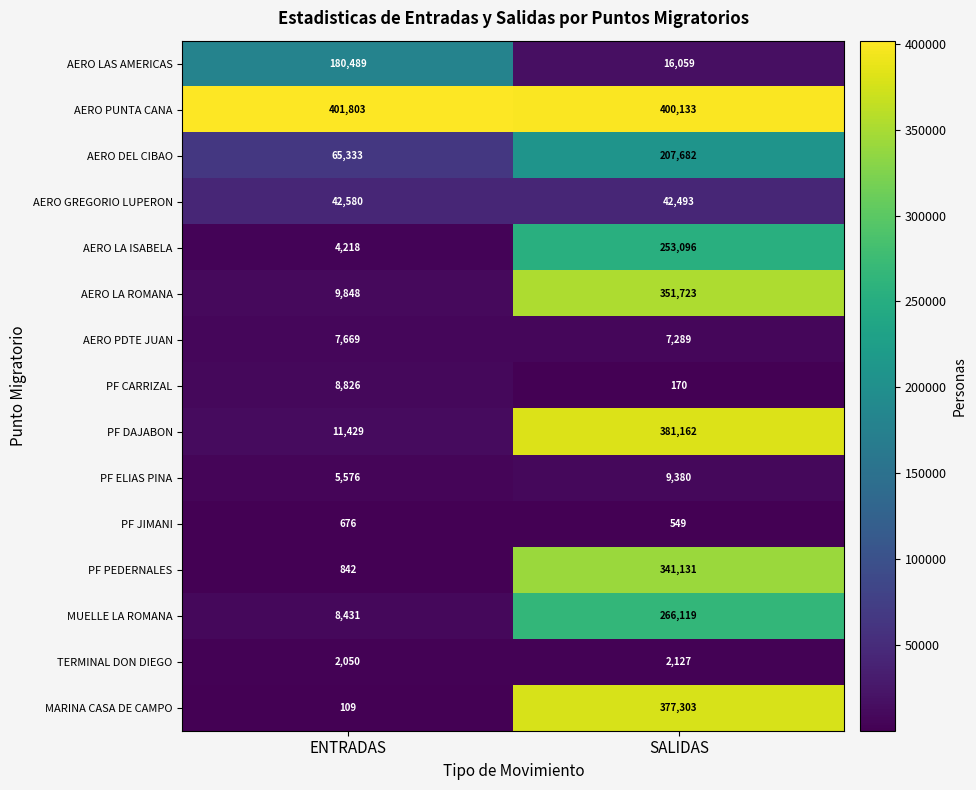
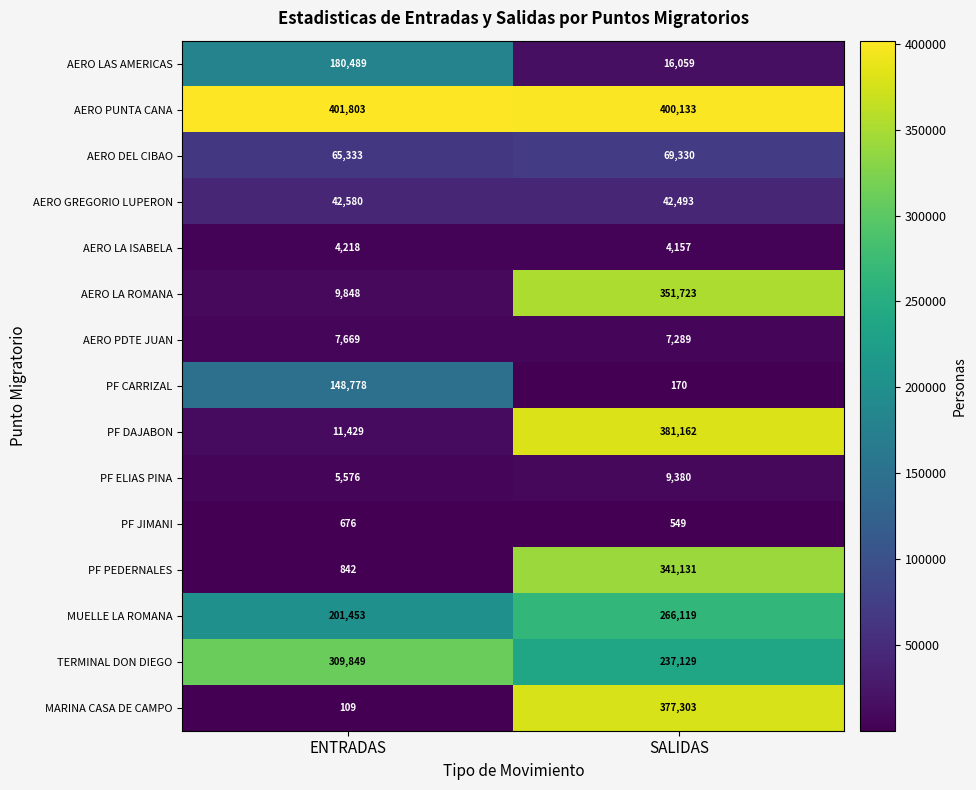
  {
    "AERO LAS AMERICAS": {
      "ENTRADAS": "180,489",
      "SALIDAS": "16,059"
    },
    "AERO PUNTA CANA": {
      "ENTRADAS": "401,803",
      "SALIDAS": "400,133"
    },
    "AERO DEL CIBAO": {
      "ENTRADAS": "65,333",
-     "SALIDAS": "207,682"
+     "SALIDAS": "69,330"
    },
    "AERO GREGORIO LUPERON": {
      "ENTRADAS": "42,580",
      "SALIDAS": "42,493"
    },
    "AERO LA ISABELA": {
      "ENTRADAS": "4,218",
-     "SALIDAS": "253,096"
+     "SALIDAS": "4,157"
    },
    "AERO LA ROMANA": {
      "ENTRADAS": "9,848",
      "SALIDAS": "351,723"
    },
    "AERO PDTE JUAN": {
      "ENTRADAS": "7,669",
      "SALIDAS": "7,289"
    },
    "PF CARRIZAL": {
-     "ENTRADAS": "8,826",
+     "ENTRADAS": "148,778",
      "SALIDAS": "170"
    },
    "PF DAJABON": {
      "ENTRADAS": "11,429",
      "SALIDAS": "381,162"
    },
    "PF ELIAS PINA": {
      "ENTRADAS": "5,576",
      "SALIDAS": "9,380"
    },
    "PF JIMANI": {
      "ENTRADAS": "676",
      "SALIDAS": "549"
    },
    "PF PEDERNALES": {
      "ENTRADAS": "842",
      "SALIDAS": "341,131"
    },
    "MUELLE LA ROMANA": {
-     "ENTRADAS": "8,431",
+     "ENTRADAS": "201,453",
      "SALIDAS": "266,119"
    },
    "TERMINAL DON DIEGO": {
-     "ENTRADAS": "2,050",
-     "SALIDAS": "2,127"
+     "ENTRADAS": "309,849",
+     "SALIDAS": "237,129"
    },
    "MARINA CASA DE CAMPO": {
      "ENTRADAS": "109",
      "SALIDAS": "377,303"
    }
  }
